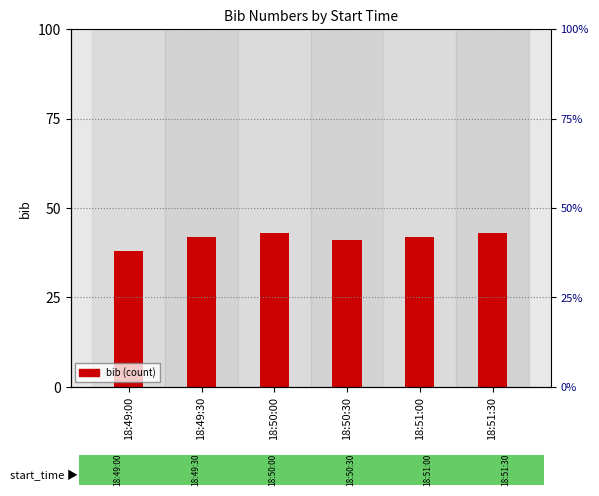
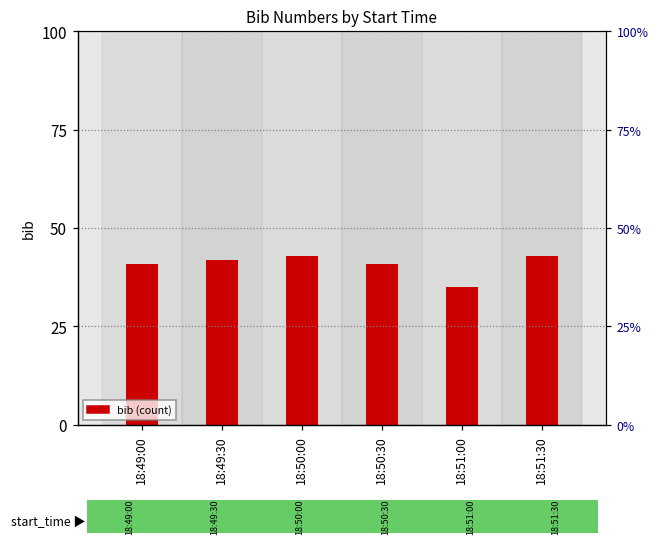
  {
-   "18:49:00": 38,
+   "18:49:00": 41,
    "18:49:30": 42,
    "18:50:00": 43,
    "18:50:30": 41,
-   "18:51:00": 42,
+   "18:51:00": 35,
    "18:51:30": 43
  }
